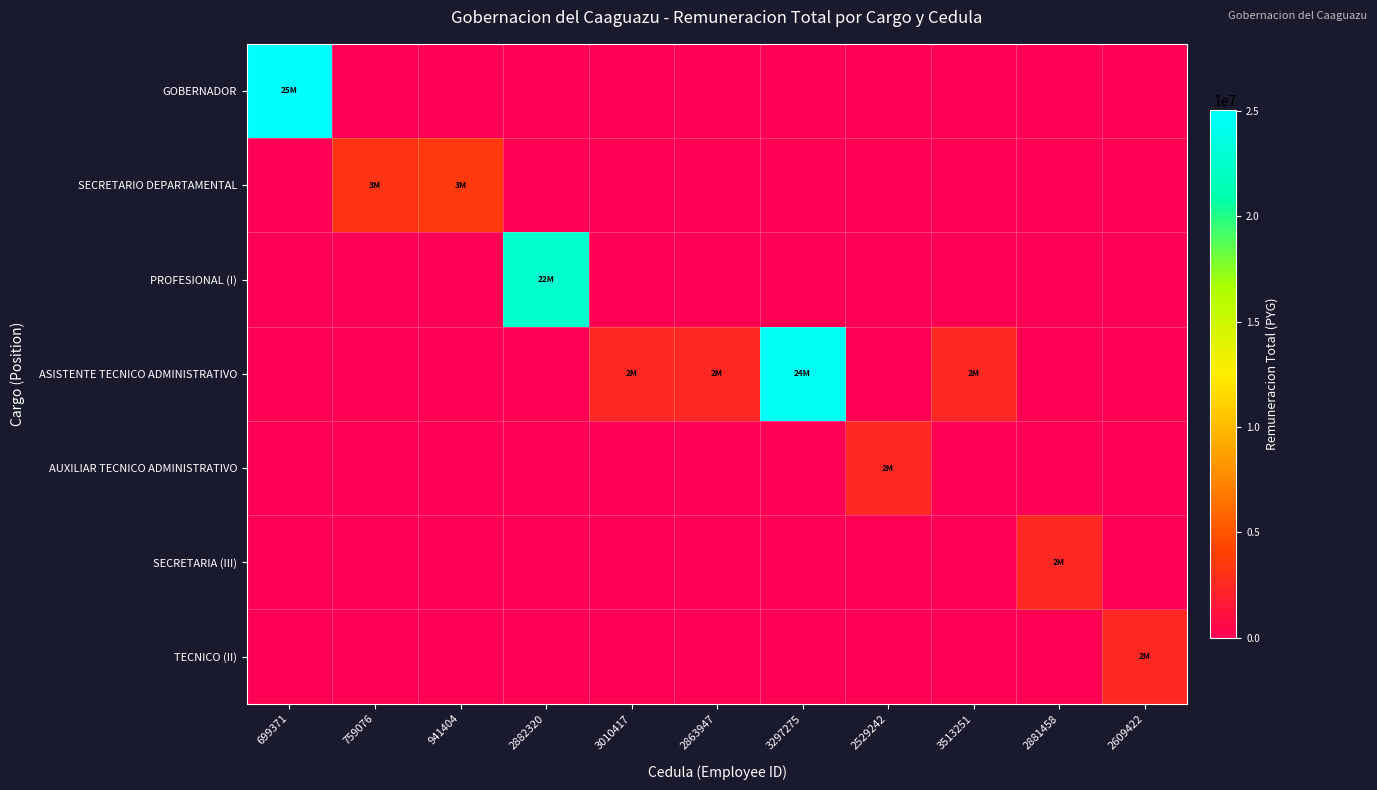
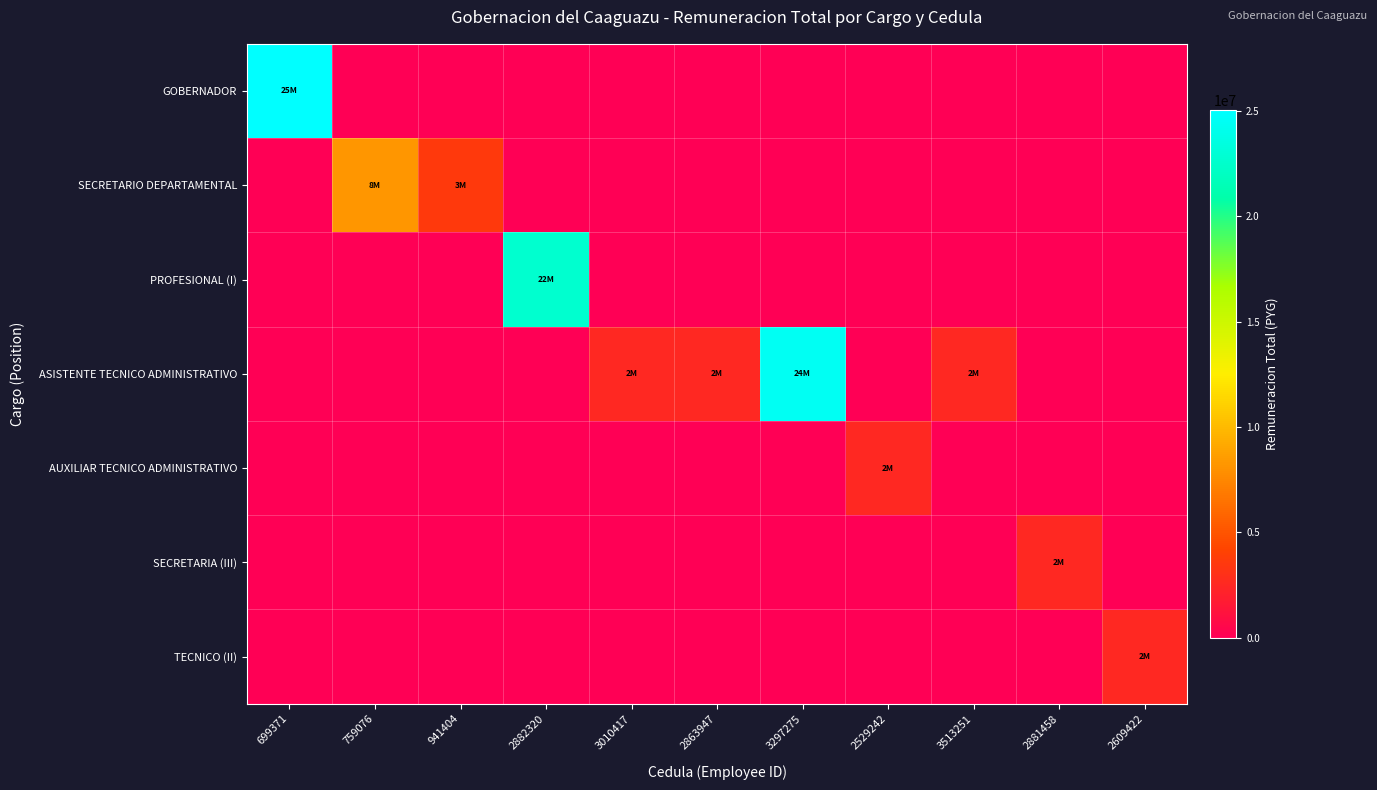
  {
    "GOBERNADOR": {
      "699371": "25M"
    },
    "SECRETARIO DEPARTAMENTAL": {
-     "759076": "3M",
+     "759076": "8M",
      "941404": "3M"
    },
    "PROFESIONAL (I)": {
      "2882320": "22M"
    },
    "ASISTENTE TECNICO ADMINISTRATIVO": {
      "3010417": "2M",
      "2863947": "2M",
      "3297275": "24M",
      "3513251": "2M"
    },
    "AUXILIAR TECNICO ADMINISTRATIVO": {
      "2529242": "2M"
    },
    "SECRETARIA (III)": {
      "2881458": "2M"
    },
    "TECNICO (II)": {
      "2609422": "2M"
    }
  }
